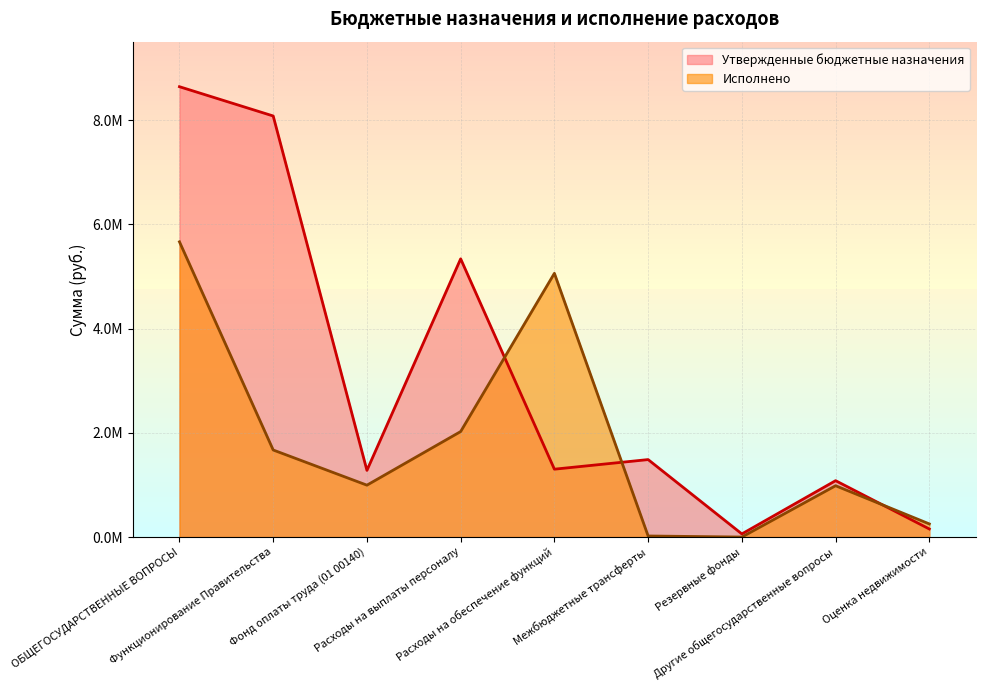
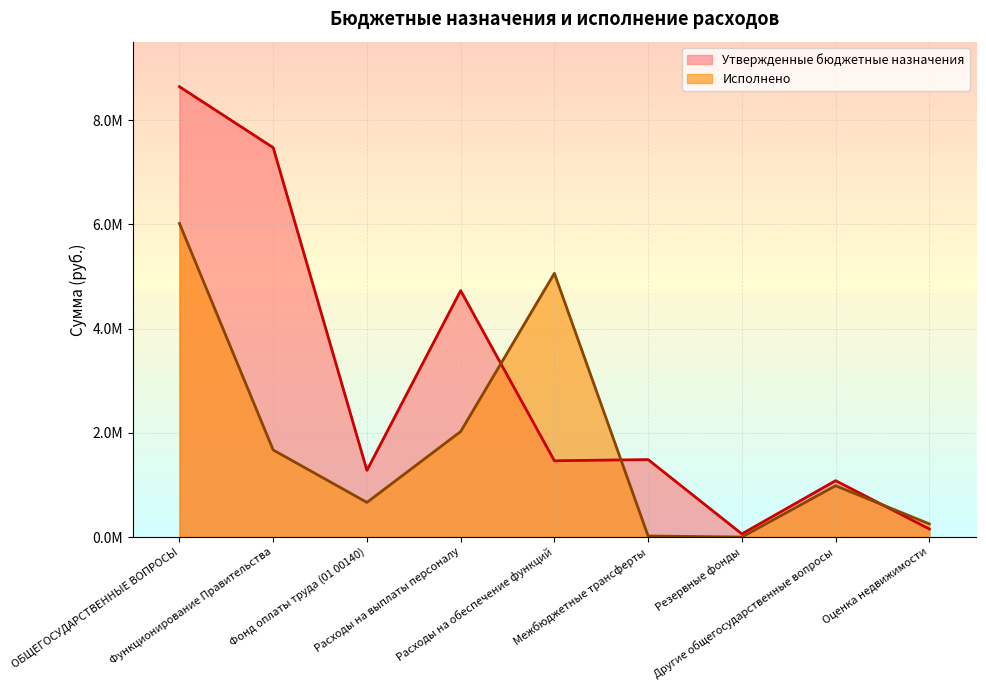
  {
    "Утвержденные бюджетные назначения": {
      "ОБЩЕГОСУДАРСТВЕННЫЕ ВОПРОСЫ": "8.6М",
-     "Функционирование Правительства": "8.1М",
+     "Функционирование Правительства": "7.5М",
      "Фонд оплаты труда (01 00140)": "1.3М",
-     "Расходы на выплаты персоналу": "5.3М",
-     "Расходы на обеспечение функций": "1.3М",
+     "Расходы на выплаты персоналу": "4.7М",
+     "Расходы на обеспечение функций": "1.5М",
      "Межбюджетные трансферты": "1.5М",
      "Резервные фонды": "0.1М",
      "Другие общегосударственные вопросы": "1.1М",
      "Оценка недвижимости": "0.2М"
    },
    "Исполнено": {
-     "ОБЩЕГОСУДАРСТВЕННЫЕ ВОПРОСЫ": "5.7М",
+     "ОБЩЕГОСУДАРСТВЕННЫЕ ВОПРОСЫ": "6.0М",
      "Функционирование Правительства": "1.7М",
-     "Фонд оплаты труда (01 00140)": "1.0М",
+     "Фонд оплаты труда (01 00140)": "0.7М",
      "Расходы на выплаты персоналу": "2.0М",
      "Расходы на обеспечение функций": "5.1М",
      "Межбюджетные трансферты": "0.0М",
      "Резервные фонды": "0.0М",
      "Другие общегосударственные вопросы": "1.0М",
      "Оценка недвижимости": "0.3М"
    }
  }
